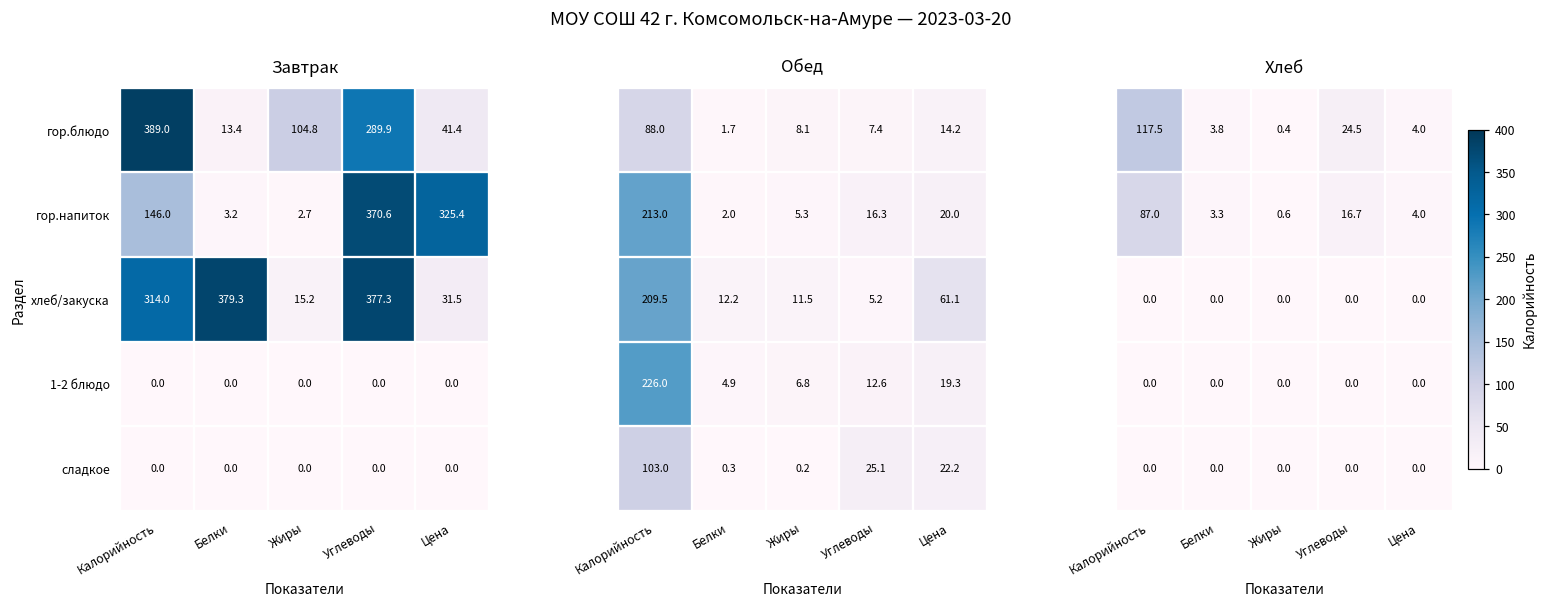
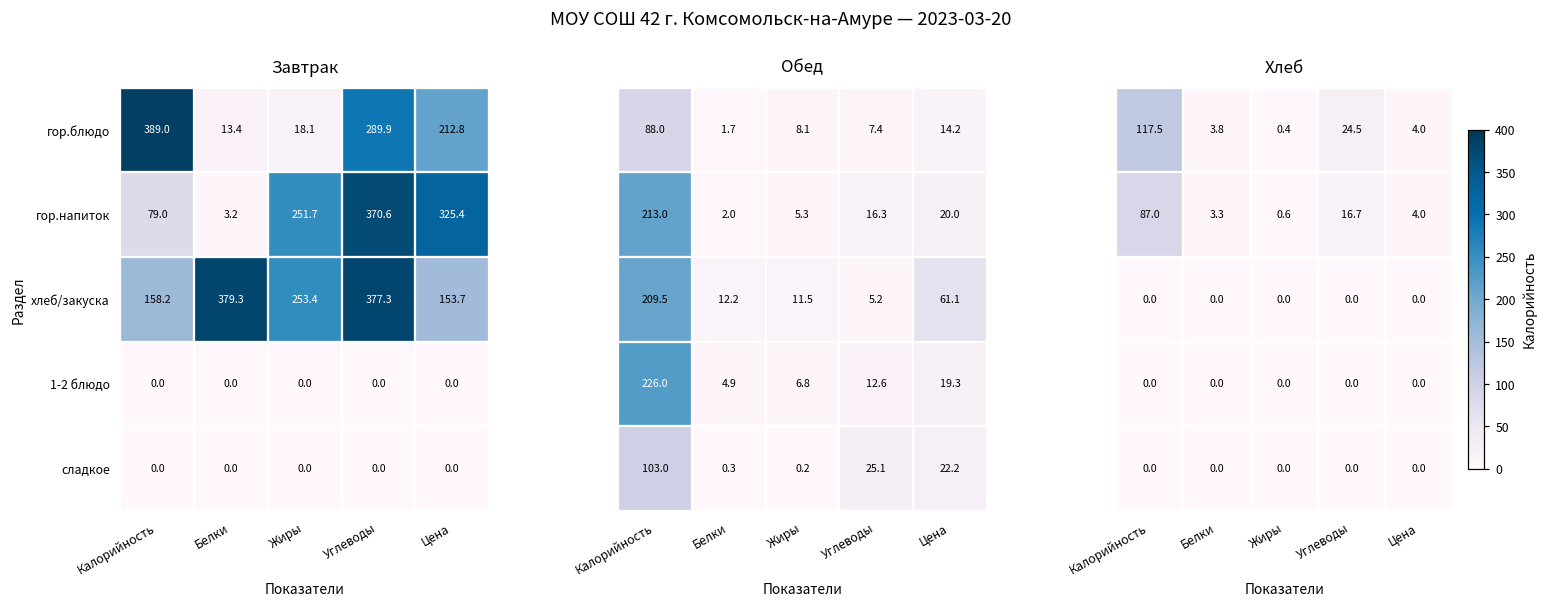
  {
    "Завтрак": {
      "гор.блюдо": {
        "Калорийность": 389.0,
        "Белки": 13.4,
-       "Жиры": 104.8,
+       "Жиры": 18.1,
        "Углеводы": 289.9,
-       "Цена": 41.4
+       "Цена": 212.8
      },
      "гор.напиток": {
-       "Калорийность": 146.0,
+       "Калорийность": 79.0,
        "Белки": 3.2,
-       "Жиры": 2.7,
+       "Жиры": 251.7,
        "Углеводы": 370.6,
        "Цена": 325.4
      },
      "хлеб/закуска": {
-       "Калорийность": 314.0,
+       "Калорийность": 158.2,
        "Белки": 379.3,
-       "Жиры": 15.2,
+       "Жиры": 253.4,
        "Углеводы": 377.3,
-       "Цена": 31.5
+       "Цена": 153.7
      },
      "1-2 блюдо": {
        "Калорийность": 0.0,
        "Белки": 0.0,
        "Жиры": 0.0,
        "Углеводы": 0.0,
        "Цена": 0.0
      },
      "сладкое": {
        "Калорийность": 0.0,
        "Белки": 0.0,
        "Жиры": 0.0,
        "Углеводы": 0.0,
        "Цена": 0.0
      }
    }
  }
